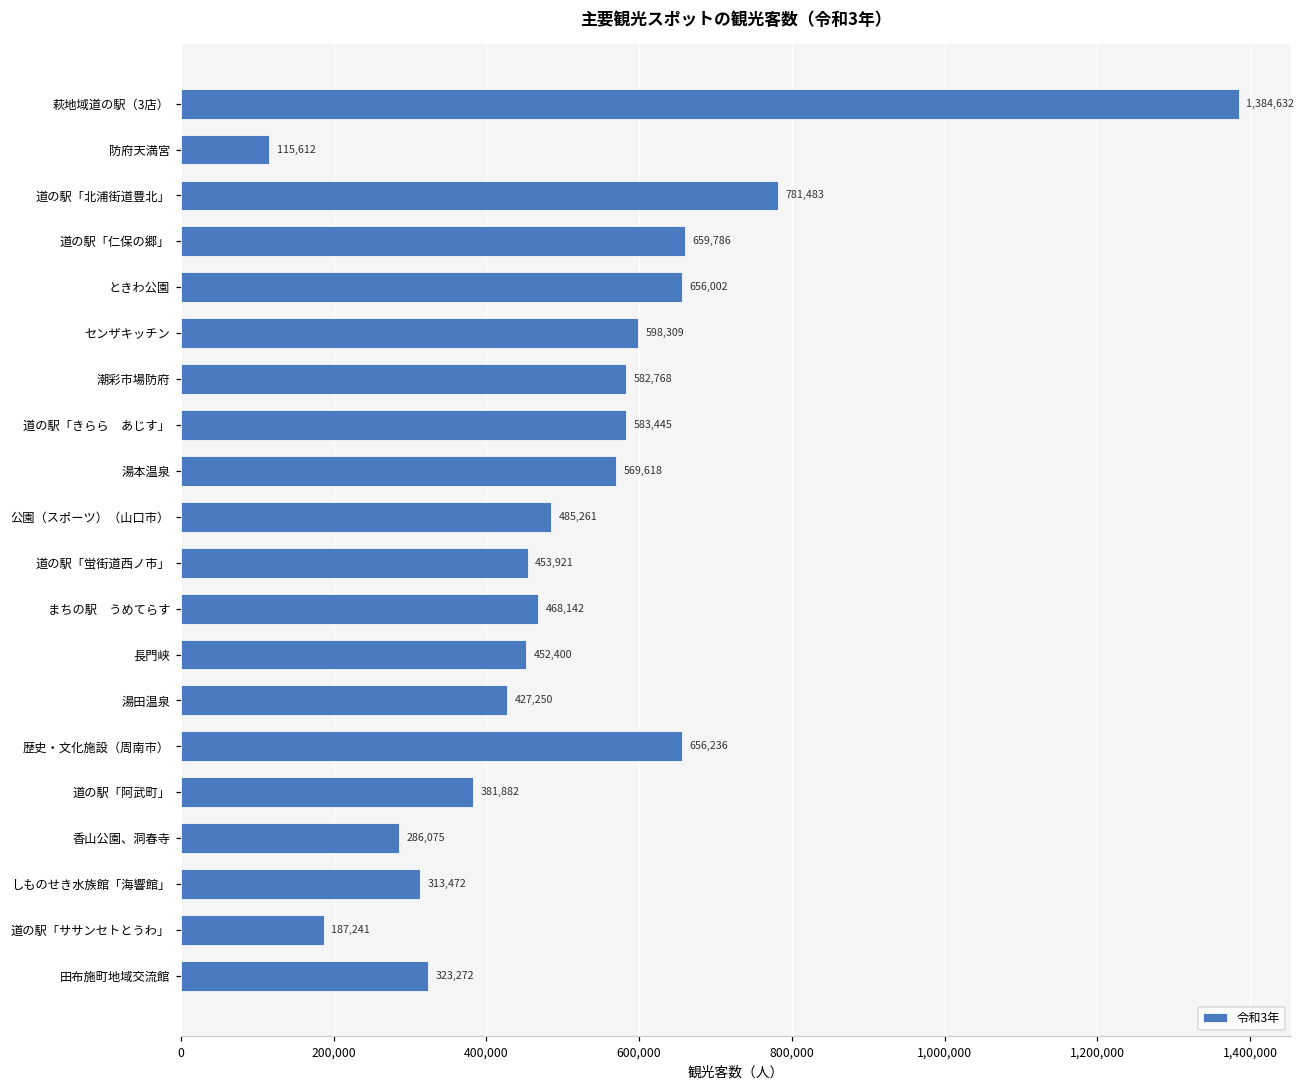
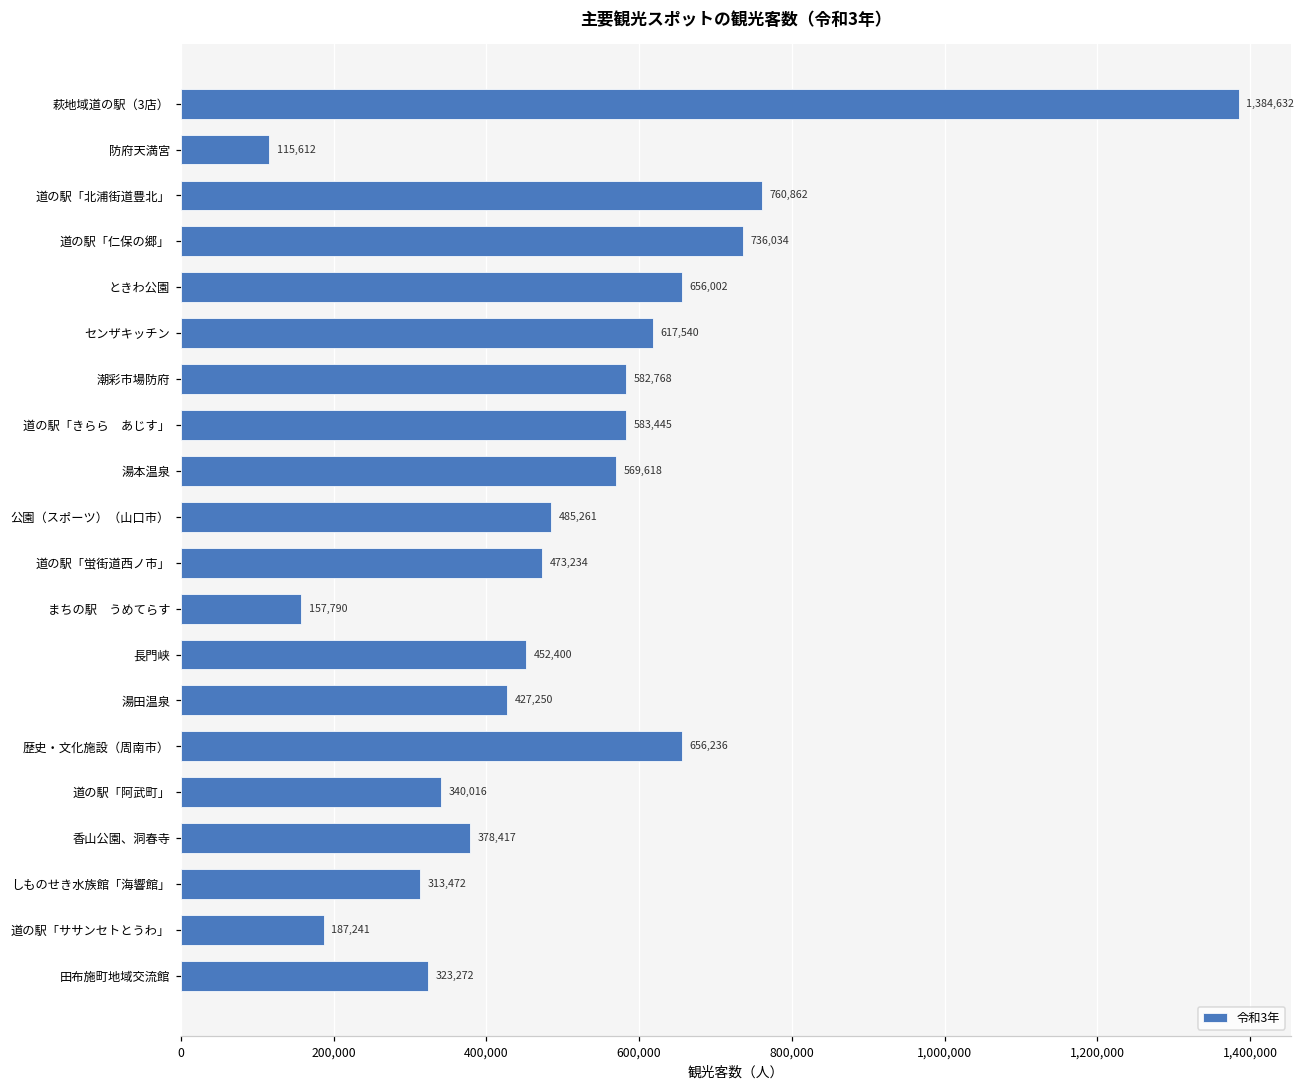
  {
    "萩地域道の駅（3店）": "1,384,632",
    "防府天満宮": "115,612",
-   "道の駅「北浦街道豊北」": "781,483",
-   "道の駅「仁保の郷」": "659,786",
+   "道の駅「北浦街道豊北」": "760,862",
+   "道の駅「仁保の郷」": "736,034",
    "ときわ公園": "656,002",
-   "センザキッチン": "598,309",
+   "センザキッチン": "617,540",
    "潮彩市場防府": "582,768",
    "道の駅「きらら あじす」": "583,445",
    "湯本温泉": "569,618",
    "公園（スポーツ）（山口市）": "485,261",
-   "道の駅「蛍街道西ノ市」": "453,921",
-   "まちの駅 うめてらす": "468,142",
+   "道の駅「蛍街道西ノ市」": "473,234",
+   "まちの駅 うめてらす": "157,790",
    "長門峡": "452,400",
    "湯田温泉": "427,250",
    "歴史・文化施設（周南市）": "656,236",
-   "道の駅「阿武町」": "381,882",
-   "香山公園、洞春寺": "286,075",
+   "道の駅「阿武町」": "340,016",
+   "香山公園、洞春寺": "378,417",
    "しものせき水族館「海響館」": "313,472",
    "道の駅「ササンセトとうわ」": "187,241",
    "田布施町地域交流館": "323,272"
  }
